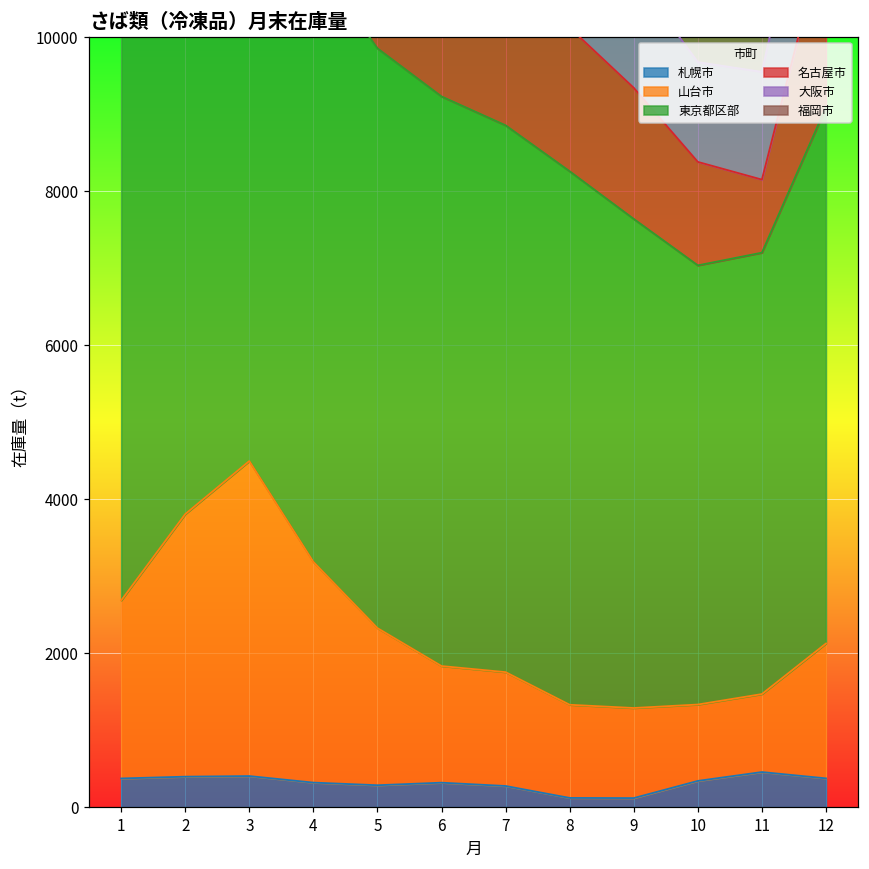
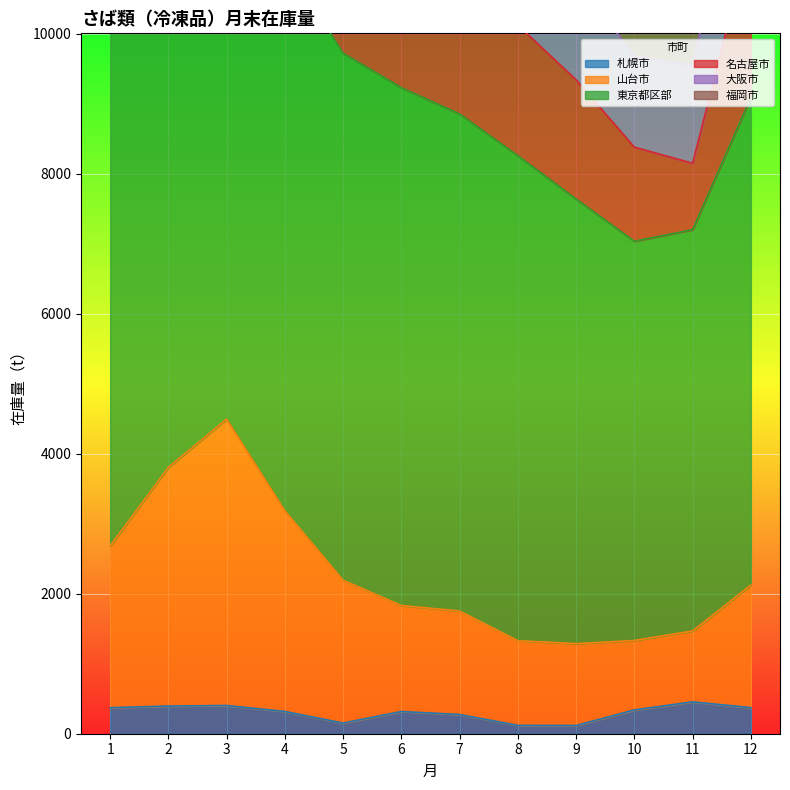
  {
    "札幌市": {
      "1": 400,
      "2": 400,
      "3": 400,
      "4": 300,
-     "5": 300,
+     "5": 200,
      "6": 300,
      "7": 300,
      "8": 100,
      "9": 100,
      "10": 300,
      "11": 500,
      "12": 400
    },
    "山台市": {
      "1": 2300,
      "2": 3400,
      "3": 4100,
      "4": 2900,
      "5": 2000,
      "6": 1500,
      "7": 1500,
      "8": 1200,
      "9": 1200,
      "10": 1000,
      "11": 1000,
      "12": 1800
    },
    "東京都区部": {
      "5": 7500,
      "6": 7400,
      "7": 7100,
      "8": 6900,
      "9": 6400,
      "10": 5700,
      "11": 5700
    },
    "名古屋市": {
      "9": 1700,
      "10": 1300,
      "11": 900
    }
  }
